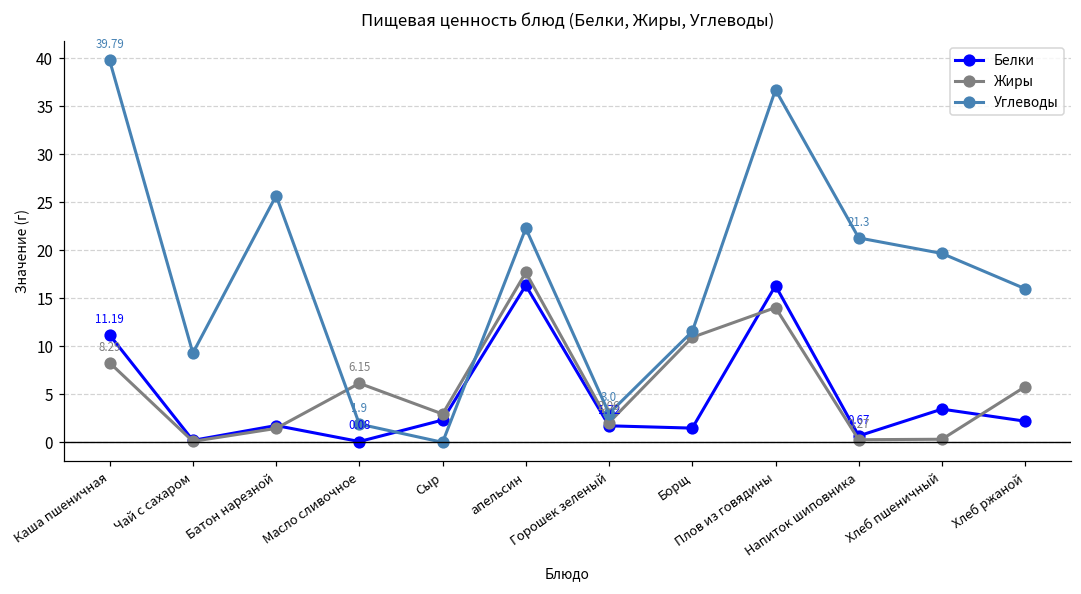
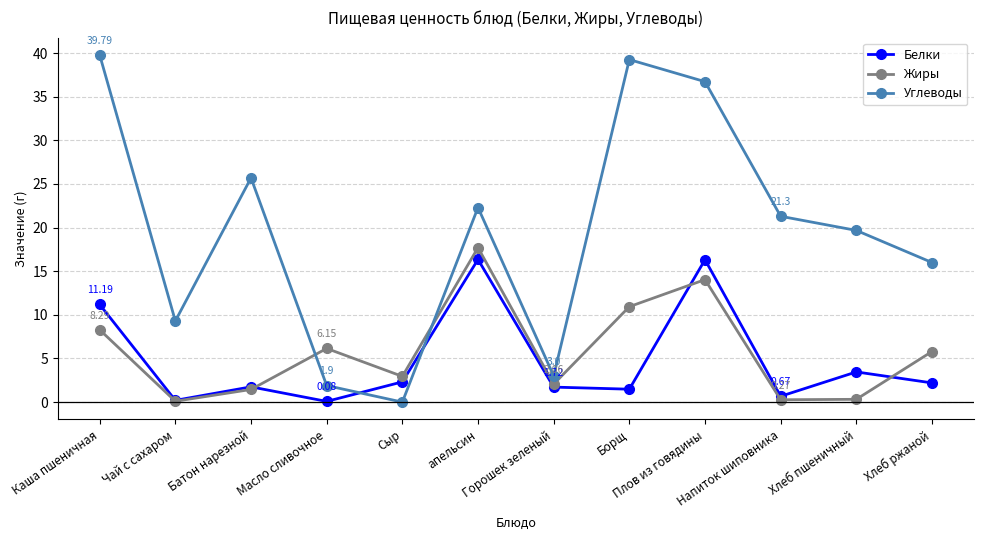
  {
    "Белки": {
      "Каша пшеничная": 11.19
    },
    "Жиры": {
      "Каша пшеничная": 8.29,
      "Масло сливочное": 6.15
    },
    "Углеводы": {
      "Чай с сахаром": 9,
      "Батон нарезной": 26,
      "Сыр": 0,
      "апельсин": 22,
-     "Борщ": 12,
+     "Борщ": 39,
      "Плов из говядины": 37,
      "Хлеб пшеничный": 20,
      "Хлеб ржаной": 16
    }
  }
